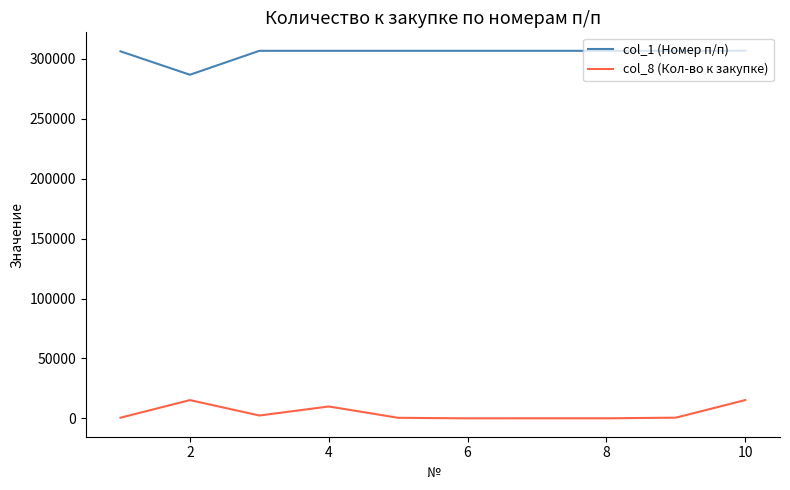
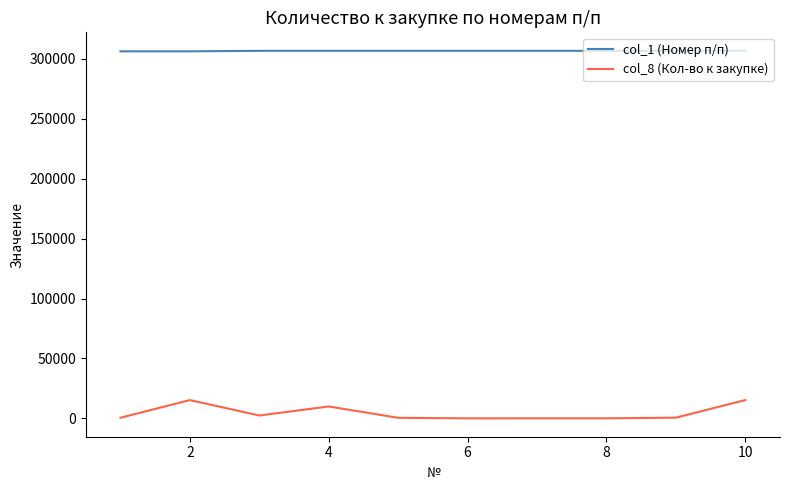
  {
    "col_1 (Номер п/п)": {
-     "2": 287000,
+     "2": 306000,
      "4": 307000,
      "6": 307000
    },
    "col_8 (Кол-во к закупке)": {
      "2": 15000,
      "4": 10000,
      "6": 0,
      "8": 0,
      "10": 15000
    }
  }
